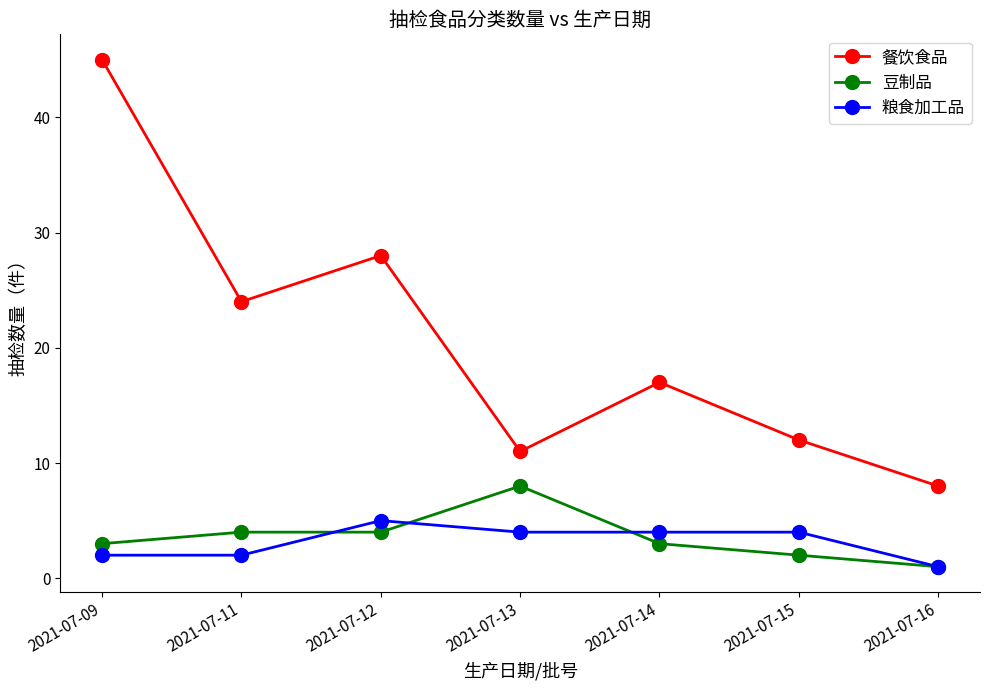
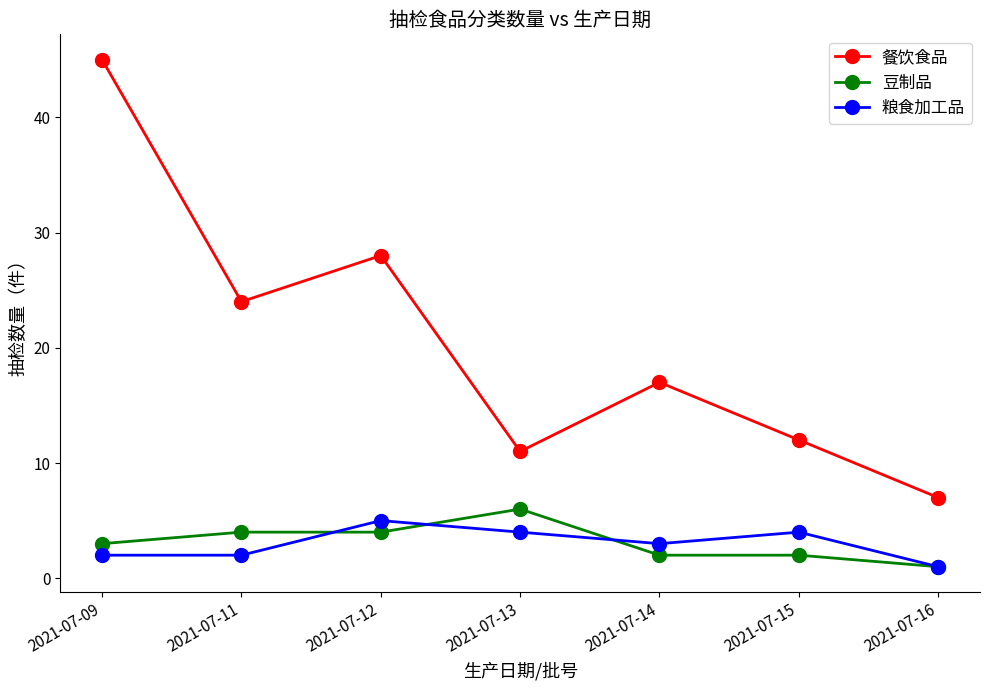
  {
    "餐饮食品": {
      "2021-07-09": 45,
      "2021-07-11": 24,
      "2021-07-12": 28,
      "2021-07-13": 11,
      "2021-07-14": 17,
      "2021-07-15": 12,
-     "2021-07-16": 8
+     "2021-07-16": 7
    },
    "豆制品": {
      "2021-07-09": 3,
      "2021-07-11": 4,
      "2021-07-12": 4,
-     "2021-07-13": 8,
-     "2021-07-14": 3,
+     "2021-07-13": 6,
+     "2021-07-14": 2,
      "2021-07-15": 2
    },
    "粮食加工品": {
      "2021-07-09": 2,
      "2021-07-11": 2,
      "2021-07-12": 5,
      "2021-07-13": 4,
-     "2021-07-14": 4,
+     "2021-07-14": 3,
      "2021-07-15": 4
    }
  }
